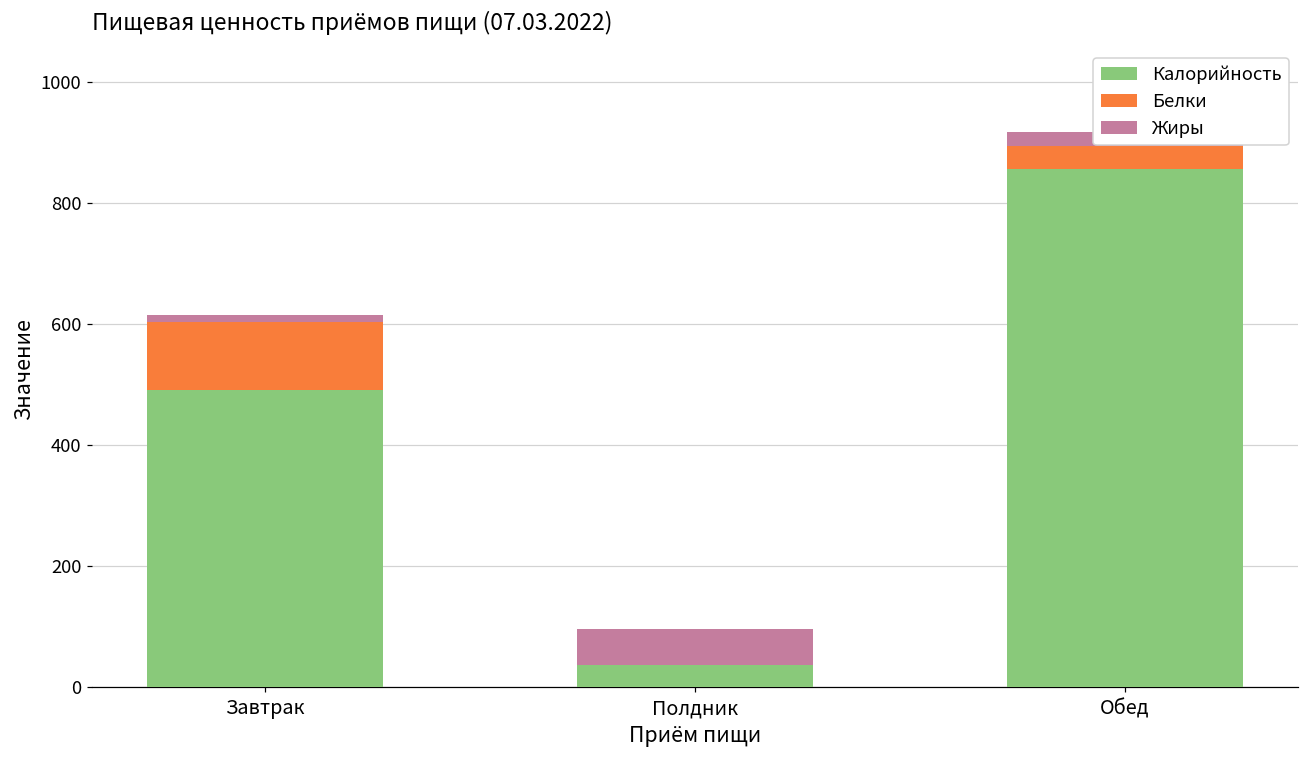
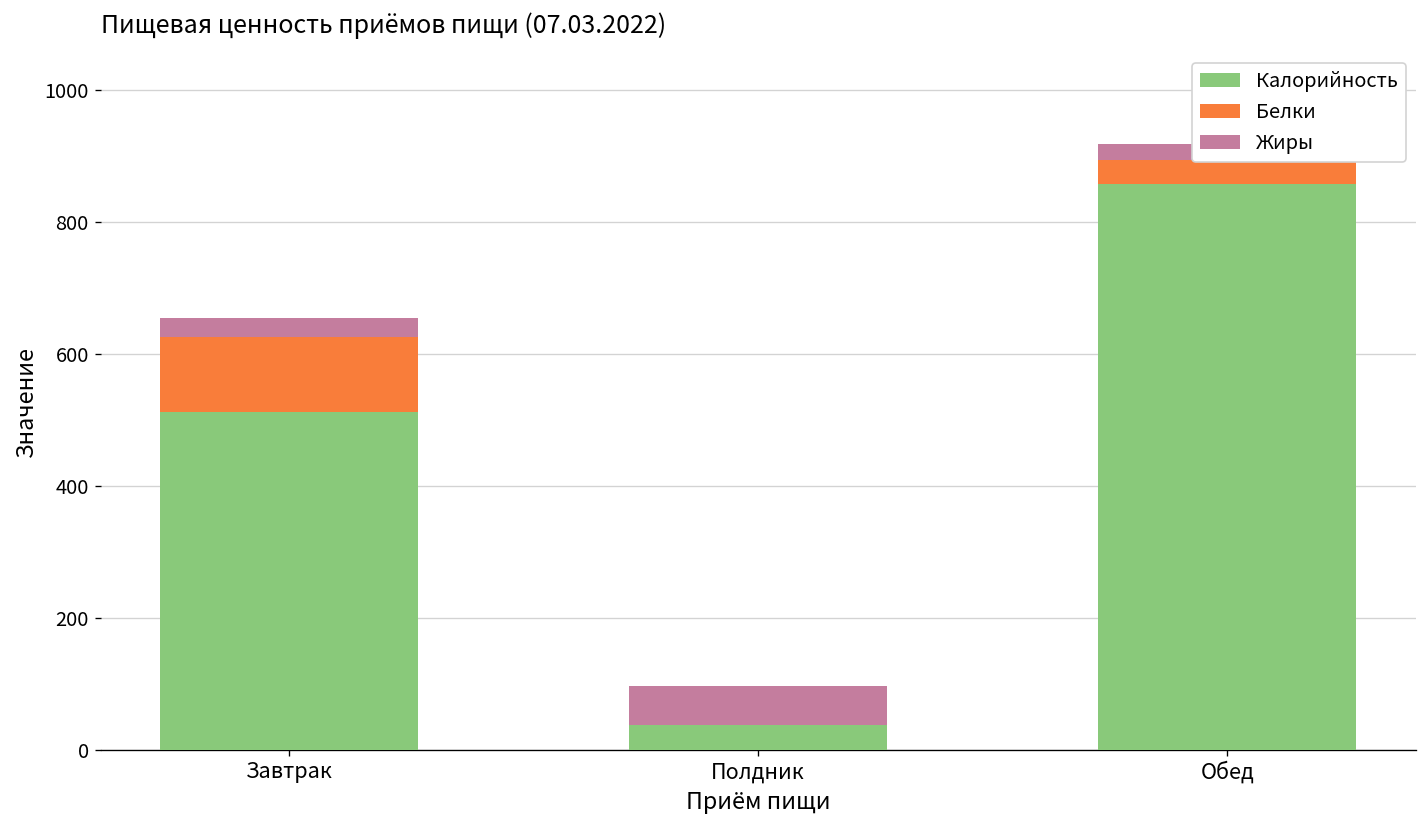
  {
    "Калорийность": {
-     "Завтрак": 490,
+     "Завтрак": 510,
      "Полдник": 40,
      "Обед": 860
    },
    "Белки": {
      "Завтрак": 110,
      "Полдник": 0
    },
    "Жиры": {
-     "Завтрак": 10,
+     "Завтрак": 30,
      "Полдник": 60
    }
  }
